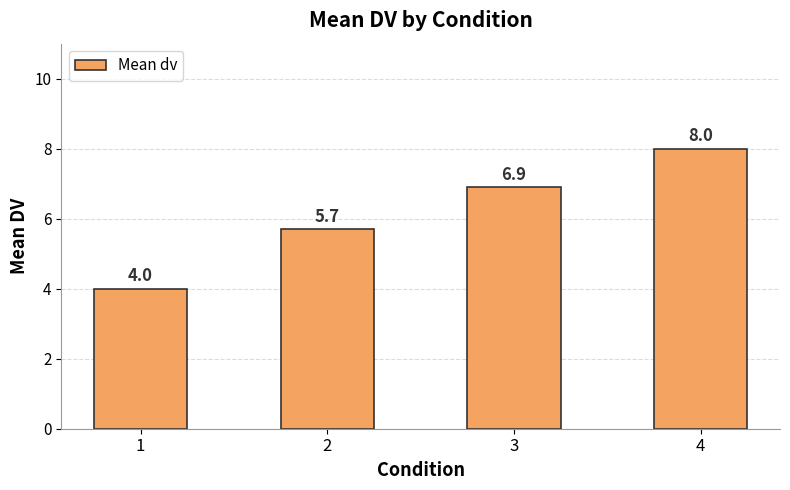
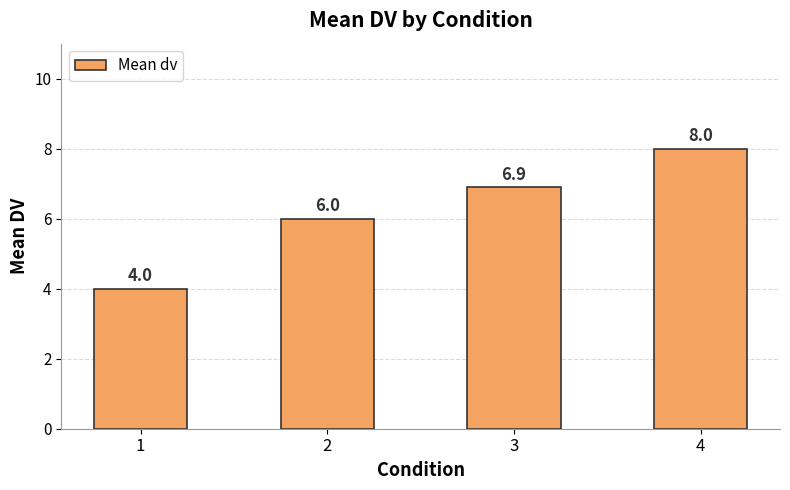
  {
    "1": 4.0,
-   "2": 5.7,
+   "2": 6.0,
    "3": 6.9,
    "4": 8.0
  }
